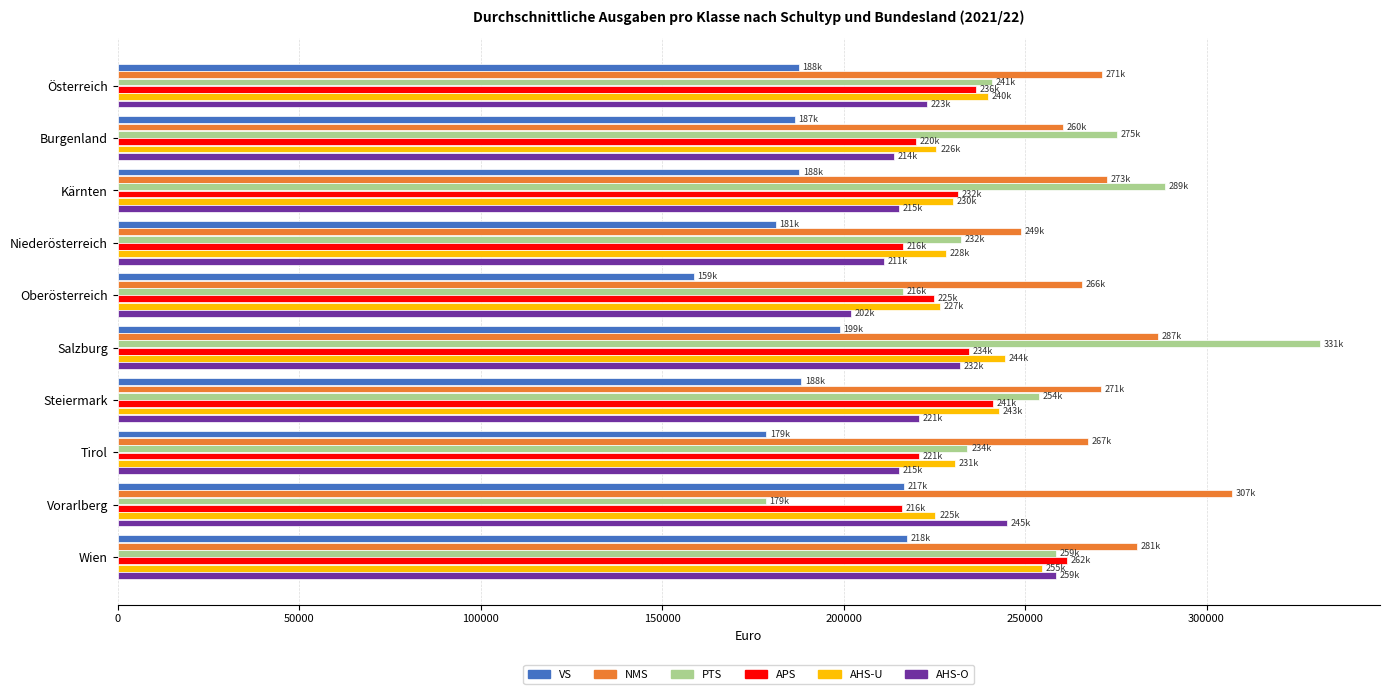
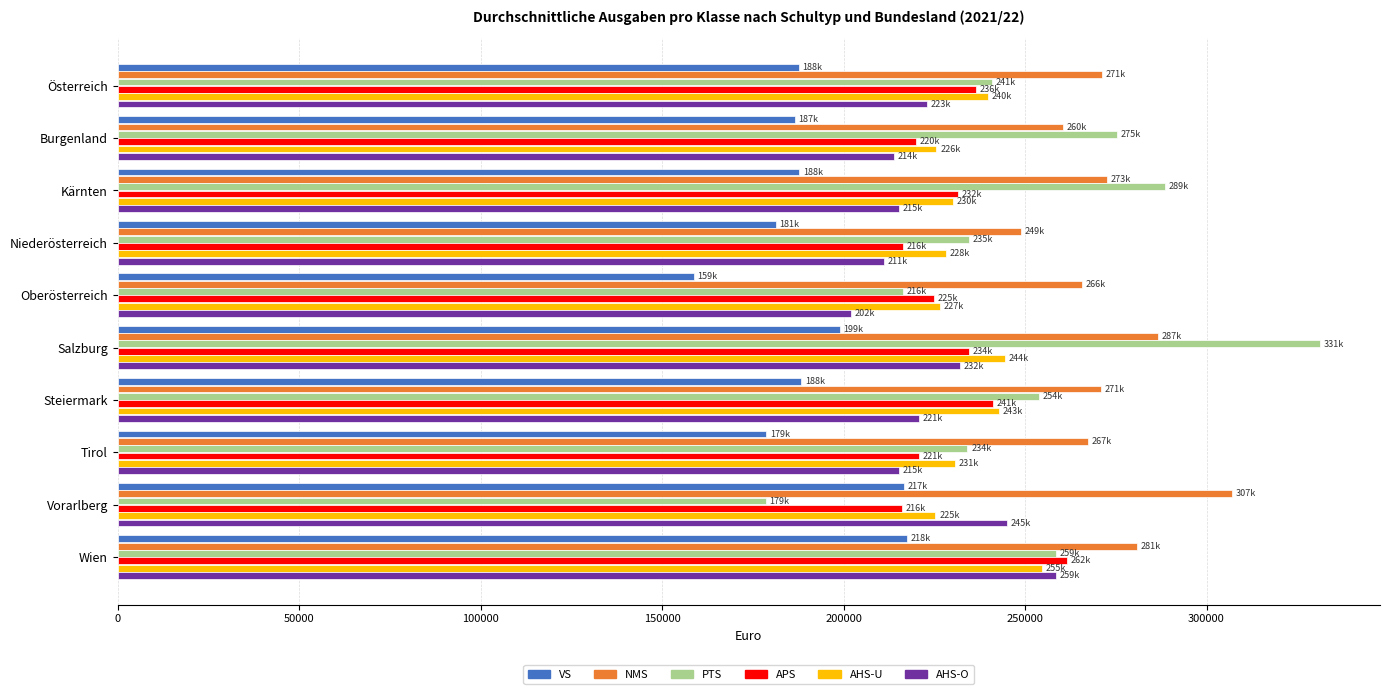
  {
    "VS": {
      "Österreich": "188k",
      "Burgenland": "187k",
      "Kärnten": "188k",
      "Niederösterreich": "181k",
      "Oberösterreich": "159k",
      "Salzburg": "199k",
      "Steiermark": "188k",
      "Tirol": "179k",
      "Vorarlberg": "217k",
      "Wien": "218k"
    },
    "NMS": {
      "Österreich": "271k",
      "Burgenland": "260k",
      "Kärnten": "273k",
      "Niederösterreich": "249k",
      "Oberösterreich": "266k",
      "Salzburg": "287k",
      "Steiermark": "271k",
      "Tirol": "267k",
      "Vorarlberg": "307k",
      "Wien": "281k"
    },
    "PTS": {
      "Österreich": "241k",
      "Burgenland": "275k",
      "Kärnten": "289k",
-     "Niederösterreich": "232k",
+     "Niederösterreich": "235k",
      "Oberösterreich": "216k",
      "Salzburg": "331k",
      "Steiermark": "254k",
      "Tirol": "234k",
      "Vorarlberg": "179k",
      "Wien": "259k"
    },
    "APS": {
      "Österreich": "236k",
      "Burgenland": "220k",
      "Kärnten": "232k",
      "Niederösterreich": "216k",
      "Oberösterreich": "225k",
      "Salzburg": "234k",
      "Steiermark": "241k",
      "Tirol": "221k",
      "Vorarlberg": "216k",
      "Wien": "262k"
    },
    "AHS-U": {
      "Österreich": "240k",
      "Burgenland": "226k",
      "Kärnten": "230k",
      "Niederösterreich": "228k",
      "Oberösterreich": "227k",
      "Salzburg": "244k",
      "Steiermark": "243k",
      "Tirol": "231k",
      "Vorarlberg": "225k",
      "Wien": "255k"
    },
    "AHS-O": {
      "Österreich": "223k",
      "Burgenland": "214k",
      "Kärnten": "215k",
      "Niederösterreich": "211k",
      "Oberösterreich": "202k",
      "Salzburg": "232k",
      "Steiermark": "221k",
      "Tirol": "215k",
      "Vorarlberg": "245k",
      "Wien": "259k"
    }
  }
